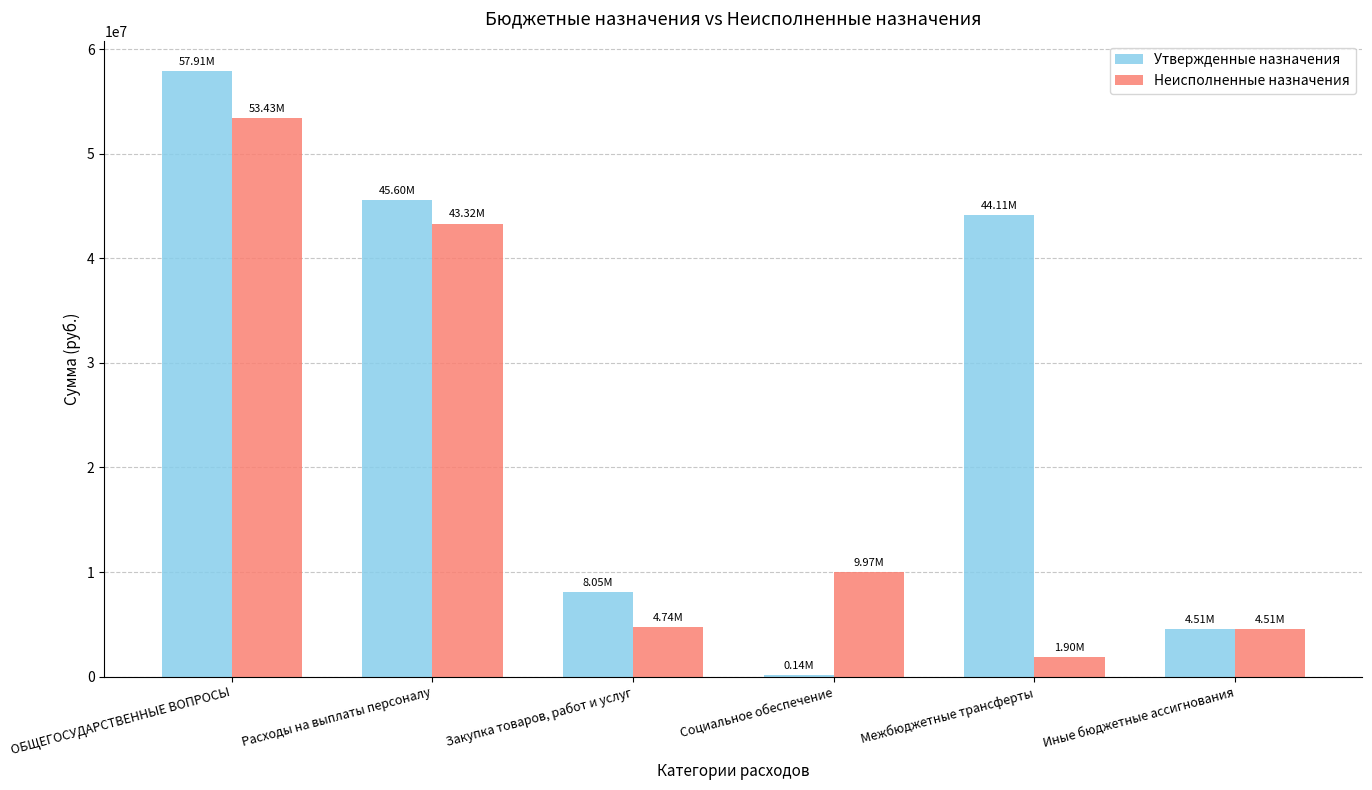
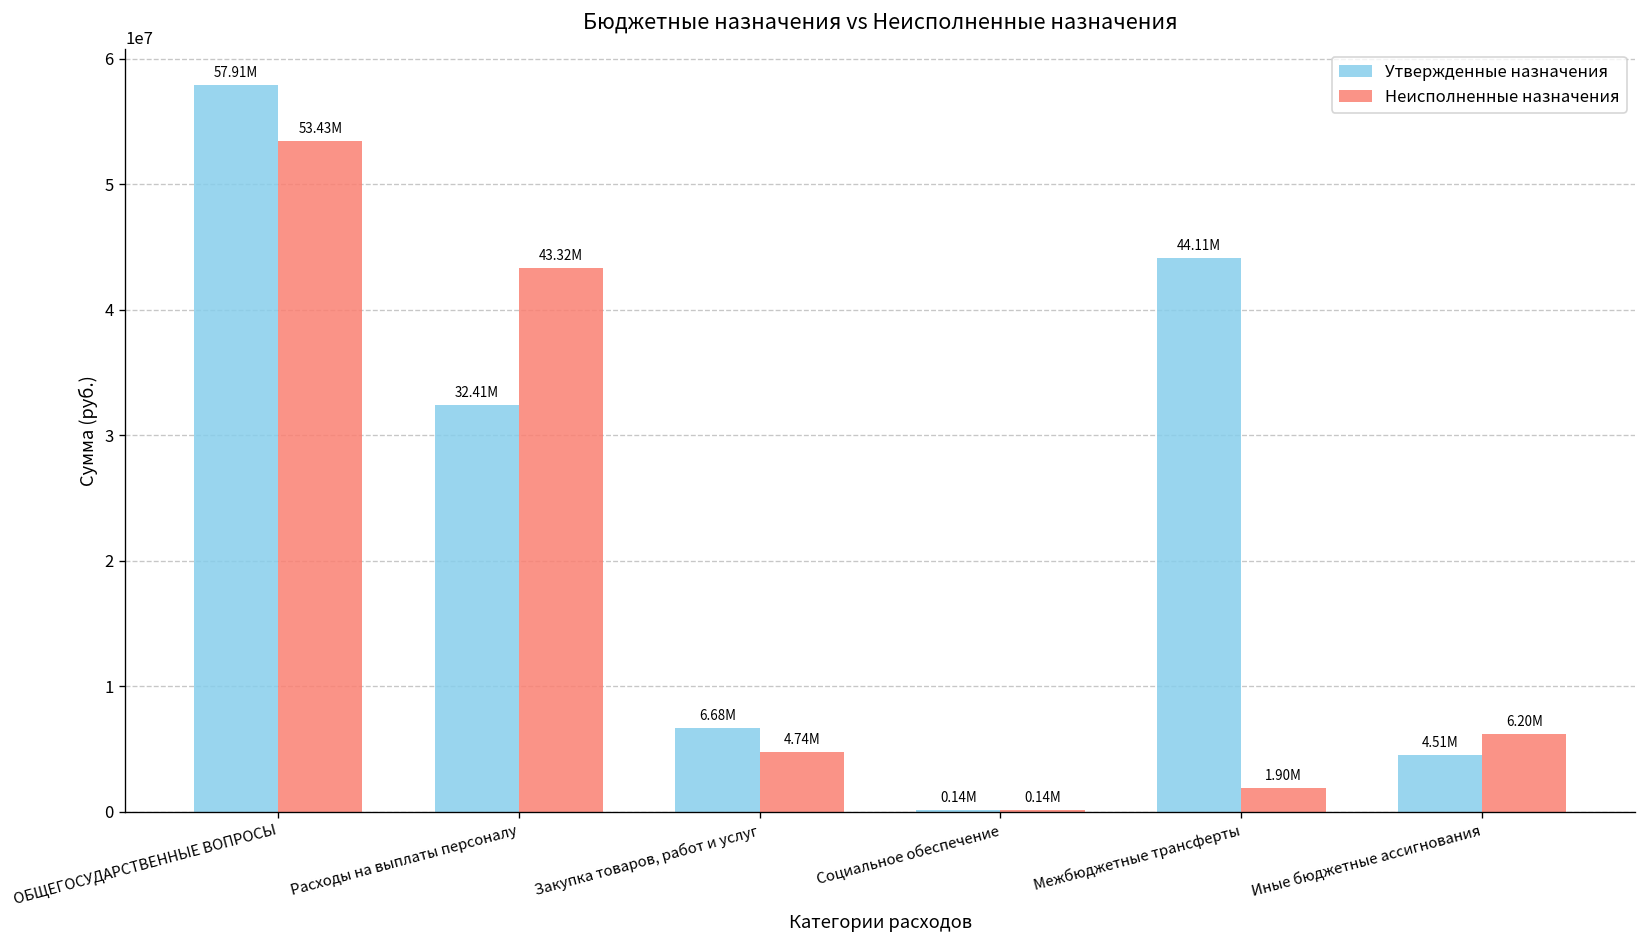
  {
    "Утвержденные назначения": {
      "ОБЩЕГОСУДАРСТВЕННЫЕ ВОПРОСЫ": "57.91M",
-     "Расходы на выплаты персоналу": "45.60M",
-     "Закупка товаров, работ и услуг": "8.05M",
+     "Расходы на выплаты персоналу": "32.41M",
+     "Закупка товаров, работ и услуг": "6.68M",
      "Социальное обеспечение": "0.14M",
      "Межбюджетные трансферты": "44.11M",
      "Иные бюджетные ассигнования": "4.51M"
    },
    "Неисполненные назначения": {
      "ОБЩЕГОСУДАРСТВЕННЫЕ ВОПРОСЫ": "53.43M",
      "Расходы на выплаты персоналу": "43.32M",
      "Закупка товаров, работ и услуг": "4.74M",
-     "Социальное обеспечение": "9.97M",
+     "Социальное обеспечение": "0.14M",
      "Межбюджетные трансферты": "1.90M",
-     "Иные бюджетные ассигнования": "4.51M"
+     "Иные бюджетные ассигнования": "6.20M"
    }
  }
